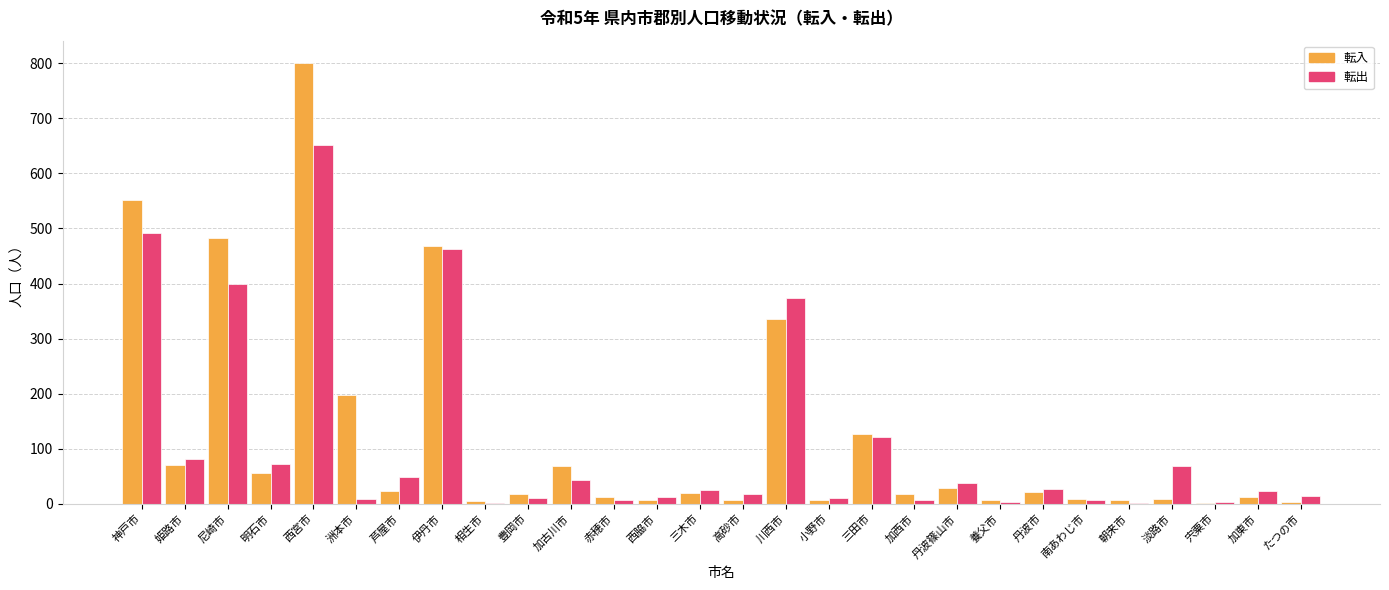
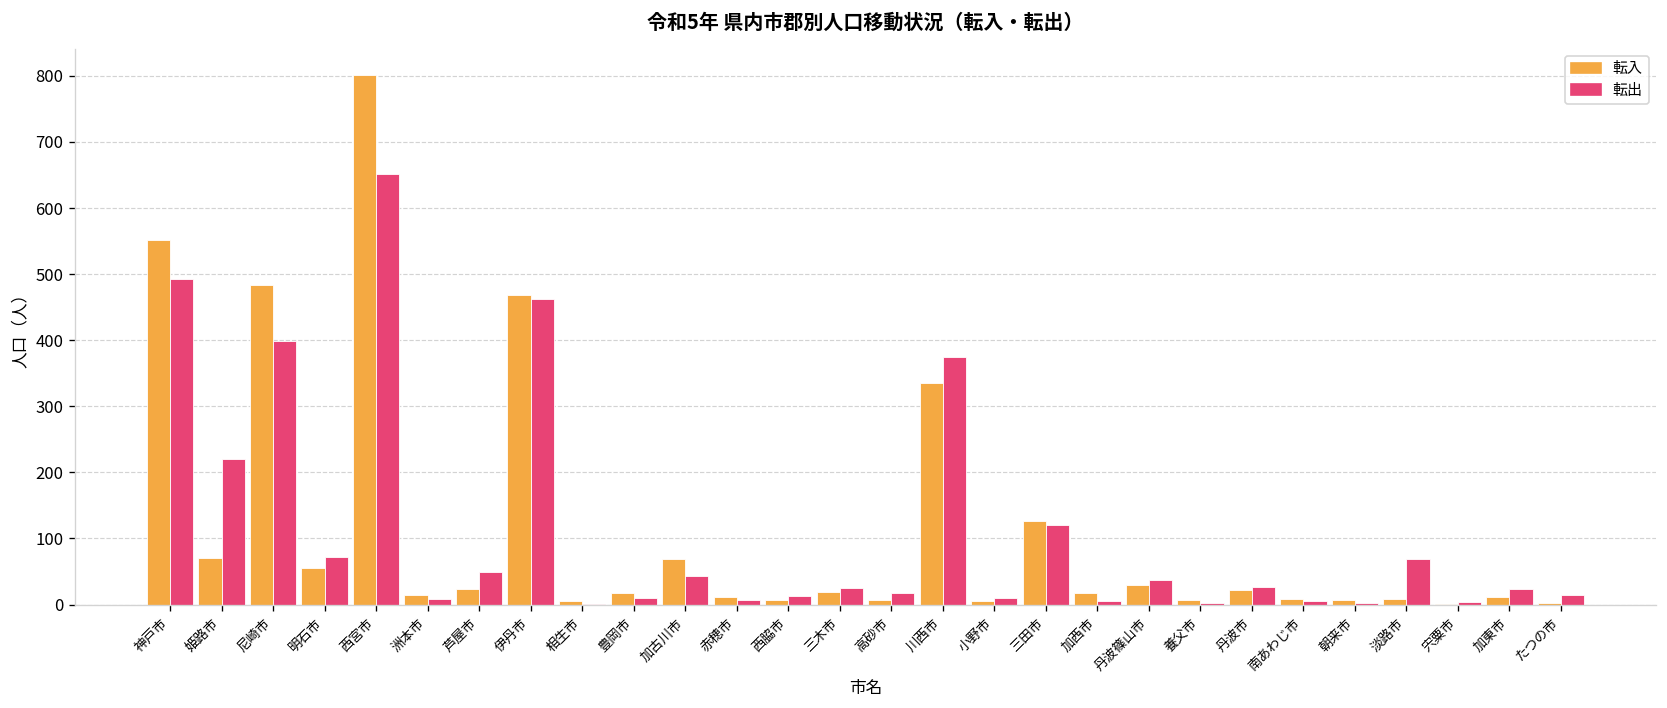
  {
    "転入": {
      "神戸市": 550,
      "姫路市": 70,
      "尼崎市": 480,
      "明石市": 60,
      "西宮市": 800,
-     "洲本市": 200,
+     "洲本市": 20,
      "芦屋市": 20,
      "伊丹市": 470,
      "相生市": 10,
      "豊岡市": 20,
      "加古川市": 70,
      "赤穂市": 10,
      "西脇市": 10,
      "三木市": 20,
      "高砂市": 10,
      "川西市": 340,
      "小野市": 10,
      "三田市": 130,
      "加西市": 20,
      "丹波篠山市": 30,
      "養父市": 10,
      "丹波市": 20,
      "南あわじ市": 10,
      "朝来市": 10,
      "淡路市": 10,
      "加東市": 10
    },
    "転出": {
      "神戸市": 490,
-     "姫路市": 80,
+     "姫路市": 220,
      "尼崎市": 400,
      "明石市": 70,
      "西宮市": 650,
      "洲本市": 10,
      "芦屋市": 50,
      "伊丹市": 460,
      "豊岡市": 10,
      "加古川市": 40,
      "赤穂市": 10,
      "西脇市": 10,
      "三木市": 30,
      "高砂市": 20,
      "川西市": 370,
      "小野市": 10,
      "三田市": 120,
      "加西市": 10,
      "丹波篠山市": 40,
      "丹波市": 30,
      "南あわじ市": 10,
      "淡路市": 70,
      "加東市": 20,
      "たつの市": 10
    }
  }
